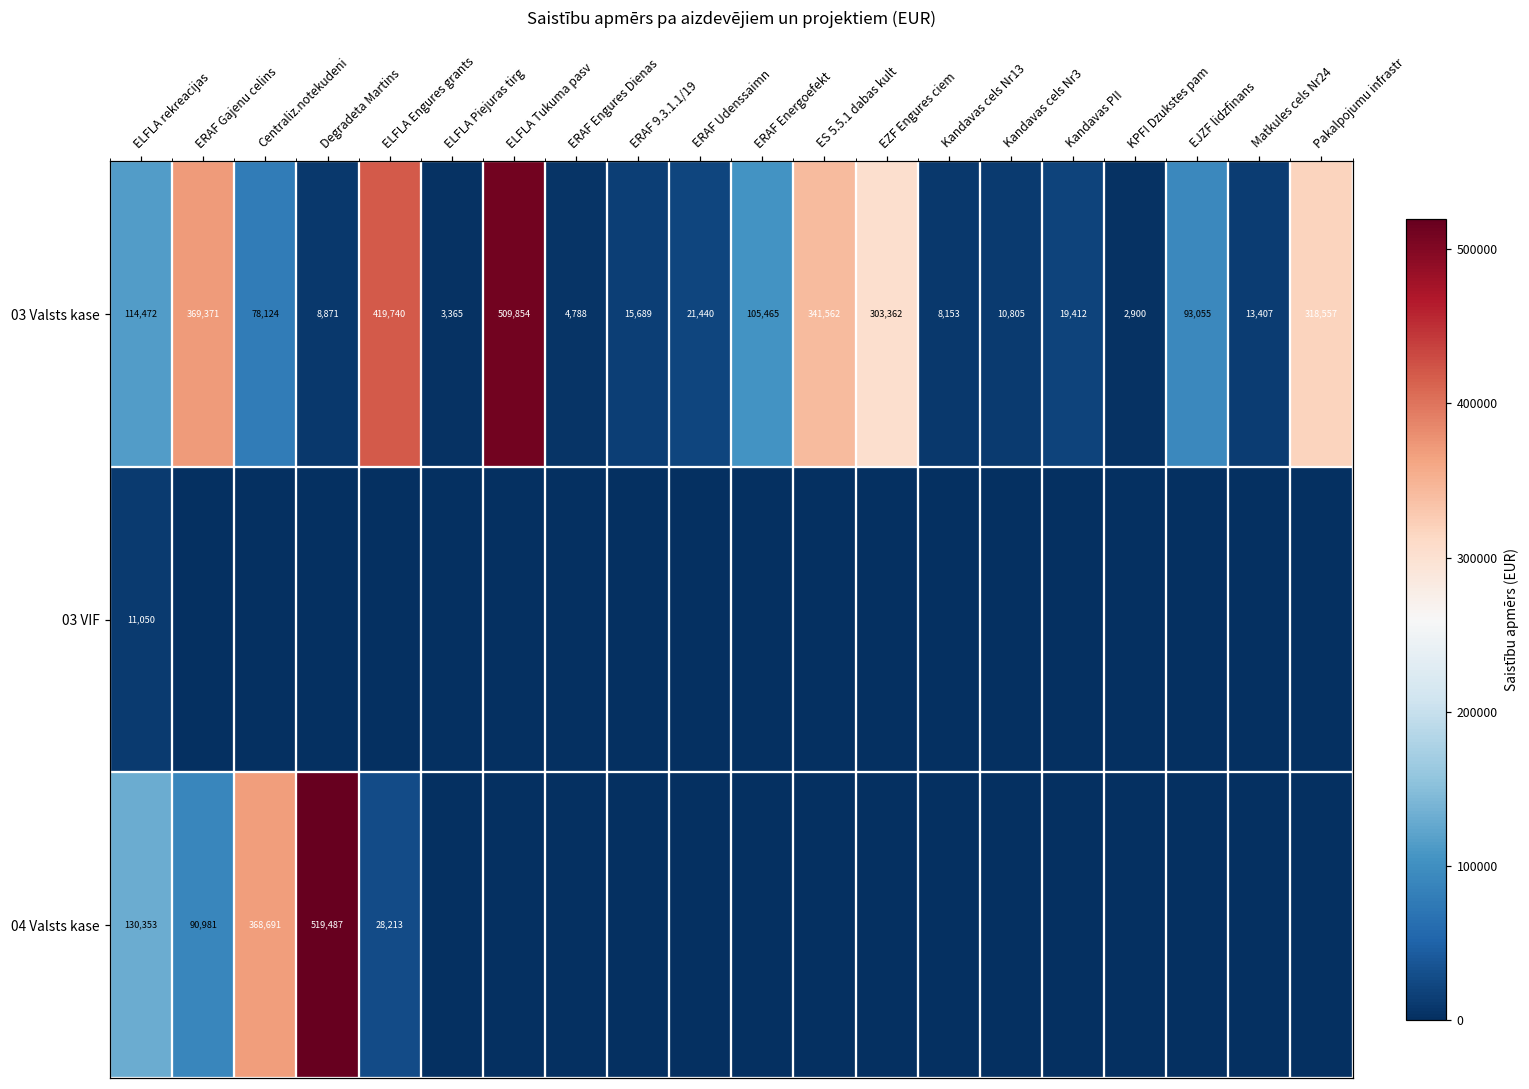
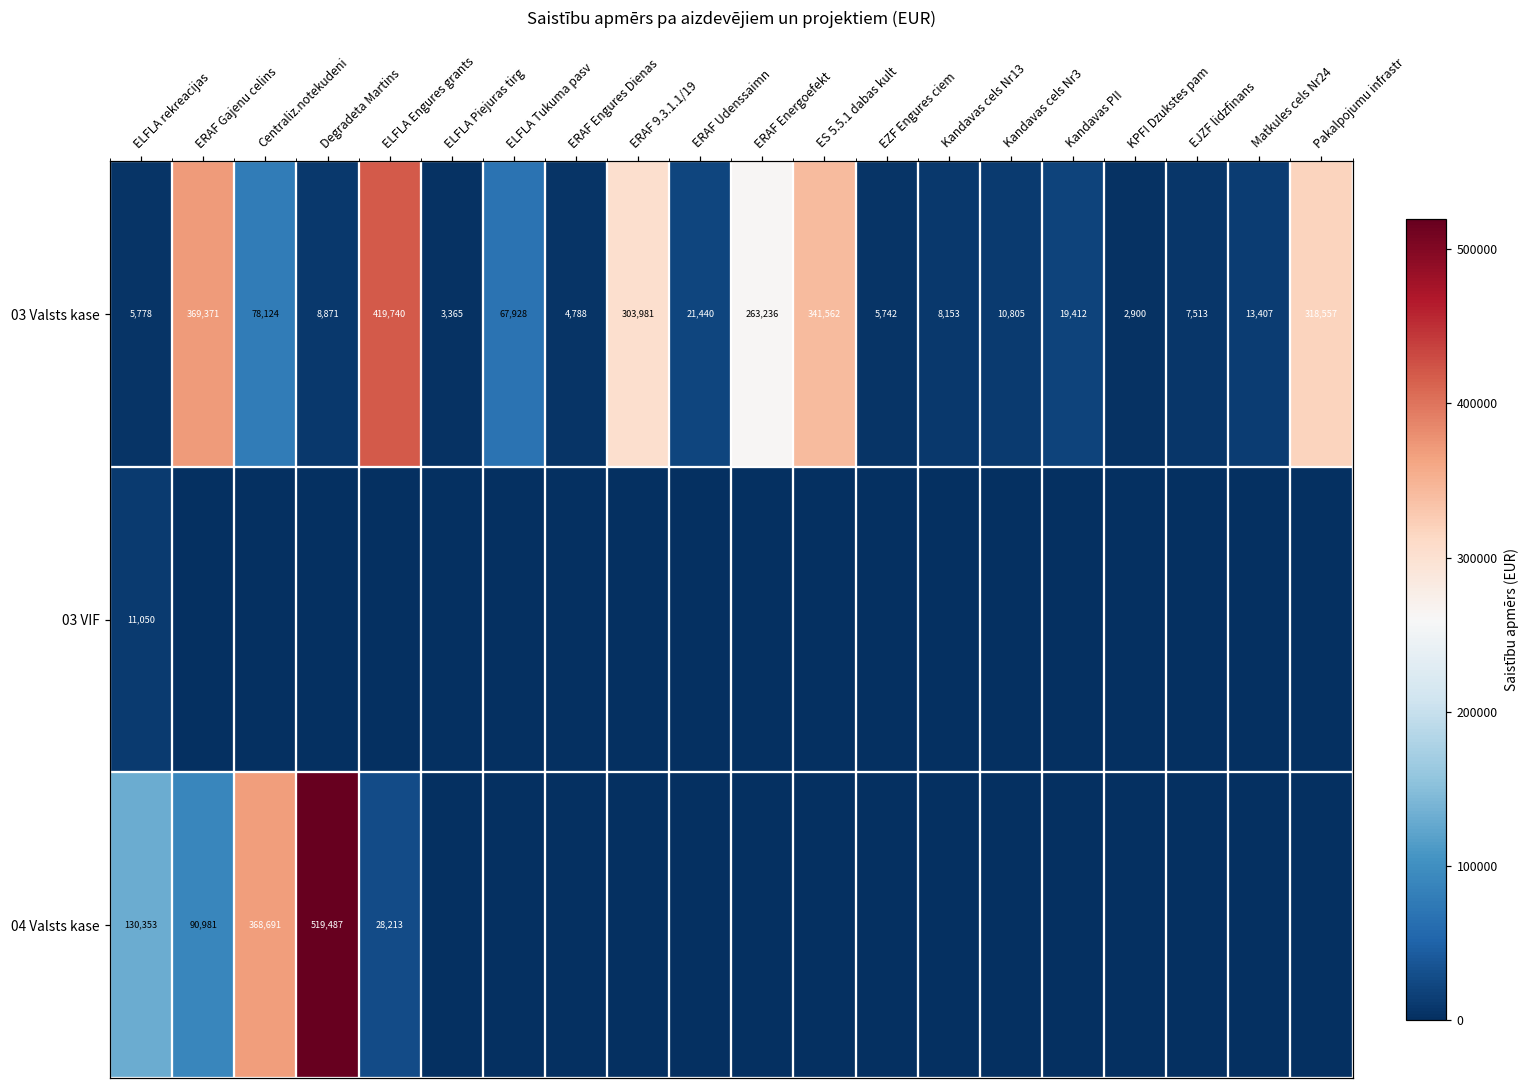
  {
    "03 Valsts kase": {
-     "ELFLA rekreacijas": "114,472",
+     "ELFLA rekreacijas": "5,778",
      "ERAF Gajenu celins": "369,371",
      "Centraliz.notekudeni": "78,124",
      "Degradeta Martins": "8,871",
      "ELFLA Engures grants": "419,740",
      "ELFLA Piejuras tirg": "3,365",
-     "ELFLA Tukuma pasv": "509,854",
+     "ELFLA Tukuma pasv": "67,928",
      "ERAF Engures Dienas": "4,788",
-     "ERAF 9.3.1.1/19": "15,689",
+     "ERAF 9.3.1.1/19": "303,981",
      "ERAF Udenssaimn": "21,440",
-     "ERAF Energoefekt": "105,465",
+     "ERAF Energoefekt": "263,236",
      "ES 5.5.1 dabas kult": "341,562",
-     "EZF Engures ciem": "303,362",
+     "EZF Engures ciem": "5,742",
      "Kandavas cels Nr13": "8,153",
      "Kandavas cels Nr3": "10,805",
      "Kandavas PII": "19,412",
      "KPFI Dzukstes pam": "2,900",
-     "EJZF lidzfinans": "93,055",
+     "EJZF lidzfinans": "7,513",
      "Matkules cels Nr24": "13,407",
      "Pakalpojumu infrastr": "318,557"
    },
    "03 VIF": {
      "ELFLA rekreacijas": "11,050"
    },
    "04 Valsts kase": {
      "ELFLA rekreacijas": "130,353",
      "ERAF Gajenu celins": "90,981",
      "Centraliz.notekudeni": "368,691",
      "Degradeta Martins": "519,487",
      "ELFLA Engures grants": "28,213"
    }
  }
